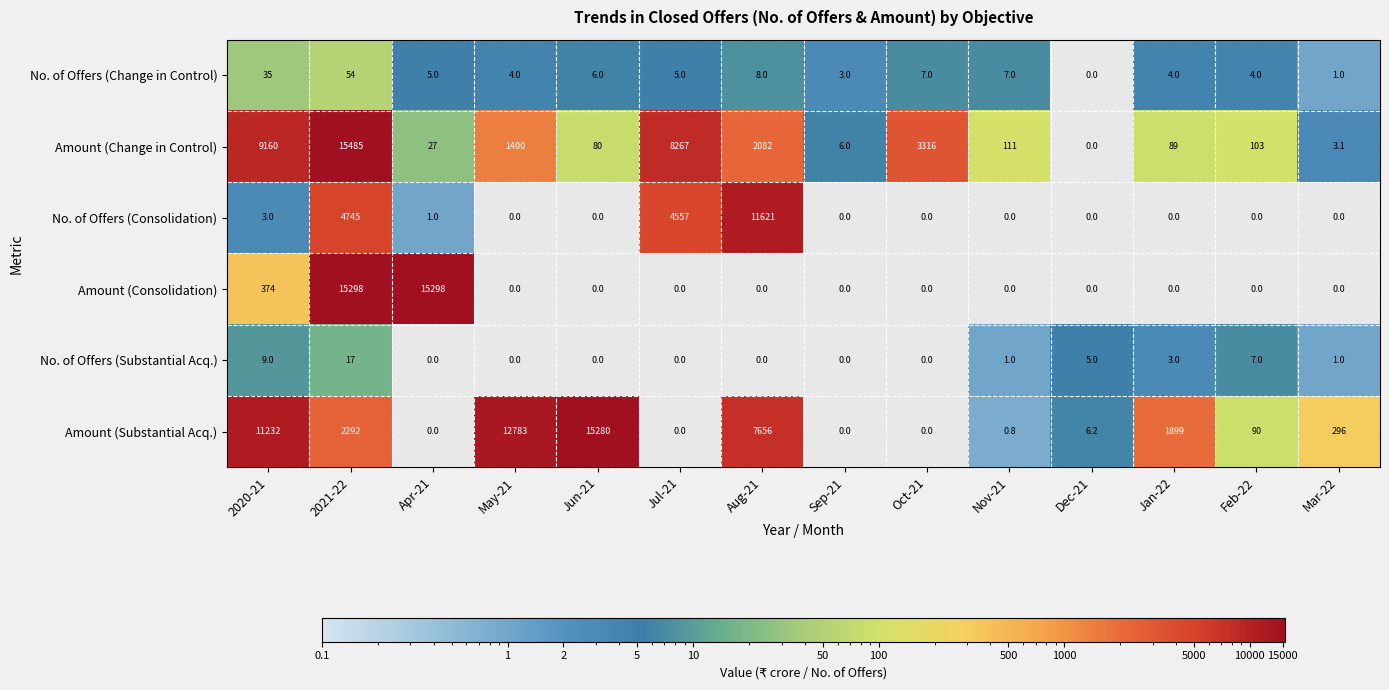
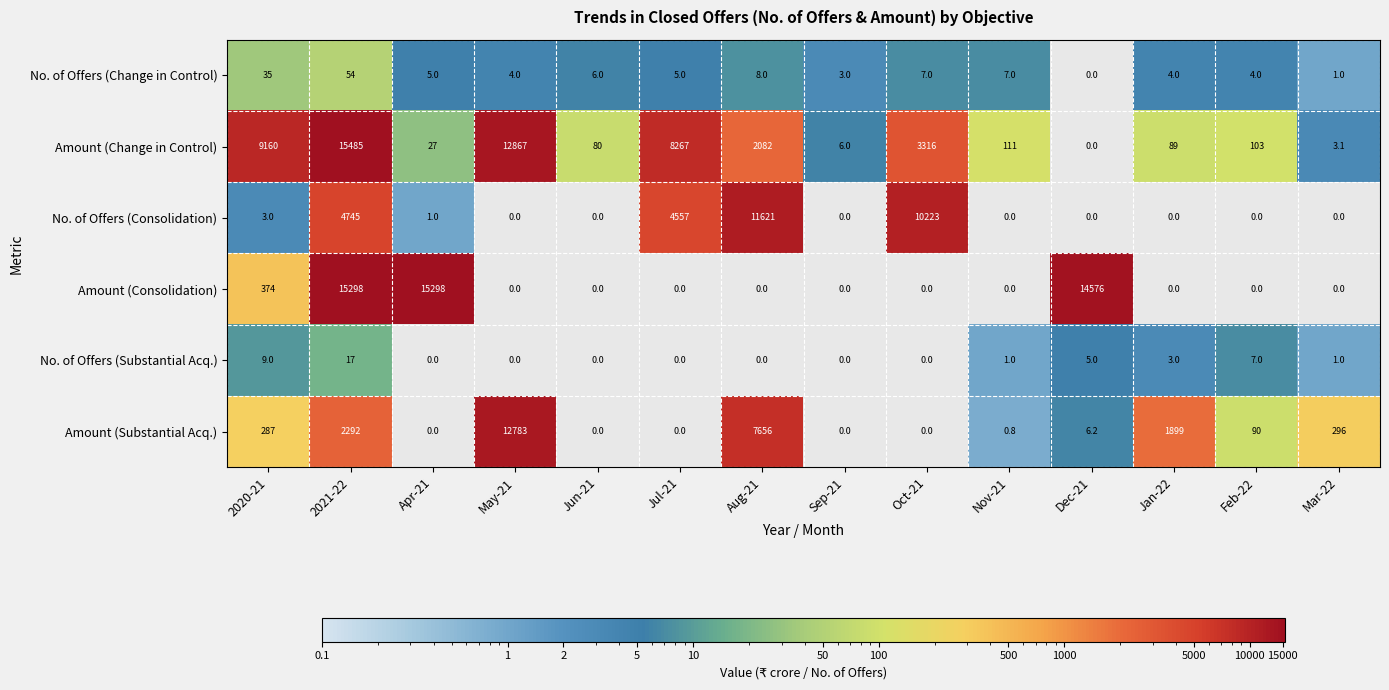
  {
    "No. of Offers (Change in Control)": {
      "2020-21": 35,
      "2021-22": 54,
      "Apr-21": 5.0,
      "May-21": 4.0,
      "Jun-21": 6.0,
      "Jul-21": 5.0,
      "Aug-21": 8.0,
      "Sep-21": 3.0,
      "Oct-21": 7.0,
      "Nov-21": 7.0,
      "Dec-21": 0.0,
      "Jan-22": 4.0,
      "Feb-22": 4.0,
      "Mar-22": 1.0
    },
    "Amount (Change in Control)": {
      "2020-21": 9160,
      "2021-22": 15485,
      "Apr-21": 27,
-     "May-21": 1400,
+     "May-21": 12867,
      "Jun-21": 80,
      "Jul-21": 8267,
      "Aug-21": 2082,
      "Sep-21": 6.0,
      "Oct-21": 3316,
      "Nov-21": 111,
      "Dec-21": 0.0,
      "Jan-22": 89,
      "Feb-22": 103,
      "Mar-22": 3.1
    },
    "No. of Offers (Consolidation)": {
      "2020-21": 3.0,
      "2021-22": 4745,
      "Apr-21": 1.0,
      "May-21": 0.0,
      "Jun-21": 0.0,
      "Jul-21": 4557,
      "Aug-21": 11621,
      "Sep-21": 0.0,
-     "Oct-21": 0.0,
+     "Oct-21": 10223,
      "Nov-21": 0.0,
      "Dec-21": 0.0,
      "Jan-22": 0.0,
      "Feb-22": 0.0,
      "Mar-22": 0.0
    },
    "Amount (Consolidation)": {
      "2020-21": 374,
      "2021-22": 15298,
      "Apr-21": 15298,
      "May-21": 0.0,
      "Jun-21": 0.0,
      "Jul-21": 0.0,
      "Aug-21": 0.0,
      "Sep-21": 0.0,
      "Oct-21": 0.0,
      "Nov-21": 0.0,
-     "Dec-21": 0.0,
+     "Dec-21": 14576,
      "Jan-22": 0.0,
      "Feb-22": 0.0,
      "Mar-22": 0.0
    },
    "No. of Offers (Substantial Acq.)": {
      "2020-21": 9.0,
      "2021-22": 17,
      "Apr-21": 0.0,
      "May-21": 0.0,
      "Jun-21": 0.0,
      "Jul-21": 0.0,
      "Aug-21": 0.0,
      "Sep-21": 0.0,
      "Oct-21": 0.0,
      "Nov-21": 1.0,
      "Dec-21": 5.0,
      "Jan-22": 3.0,
      "Feb-22": 7.0,
      "Mar-22": 1.0
    },
    "Amount (Substantial Acq.)": {
-     "2020-21": 11232,
+     "2020-21": 287,
      "2021-22": 2292,
      "Apr-21": 0.0,
      "May-21": 12783,
-     "Jun-21": 15280,
+     "Jun-21": 0.0,
      "Jul-21": 0.0,
      "Aug-21": 7656,
      "Sep-21": 0.0,
      "Oct-21": 0.0,
      "Nov-21": 0.8,
      "Dec-21": 6.2,
      "Jan-22": 1899,
      "Feb-22": 90,
      "Mar-22": 296
    }
  }
